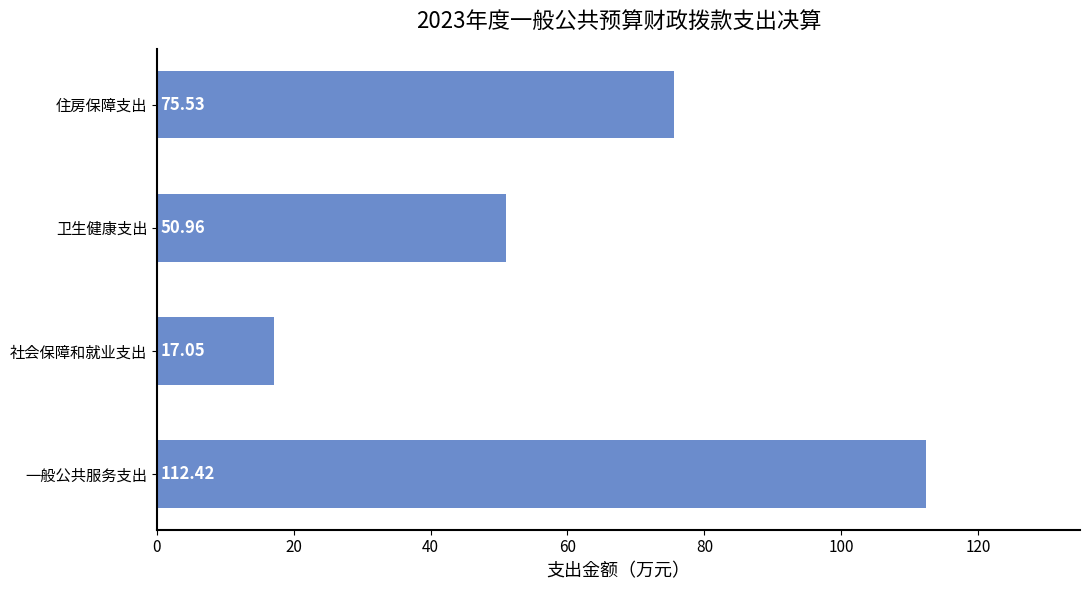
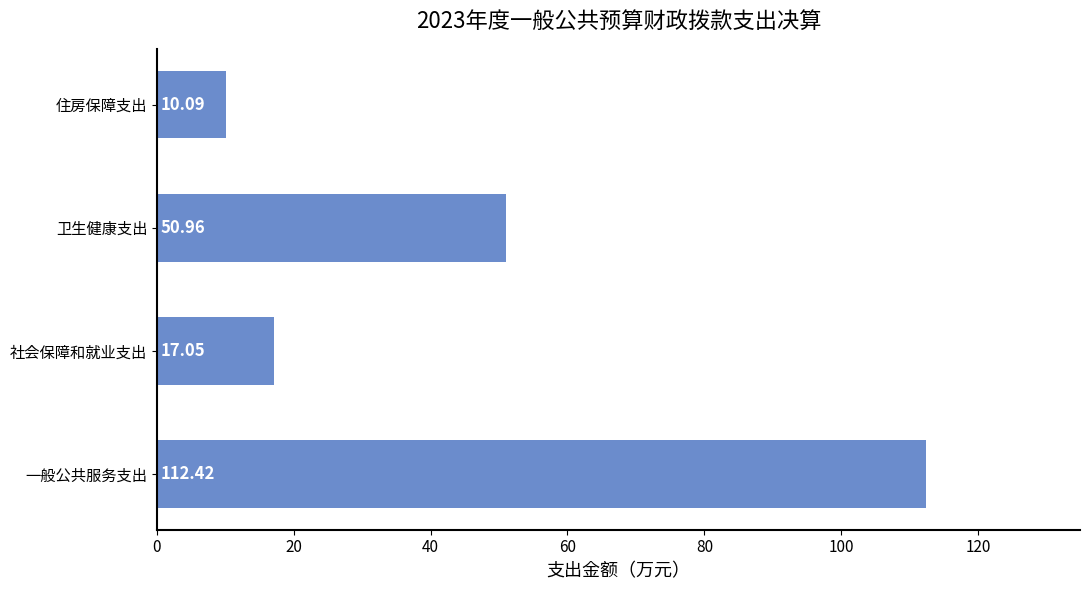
  {
-   "住房保障支出": 75.53,
+   "住房保障支出": 10.09,
    "卫生健康支出": 50.96,
    "社会保障和就业支出": 17.05,
    "一般公共服务支出": 112.42
  }
